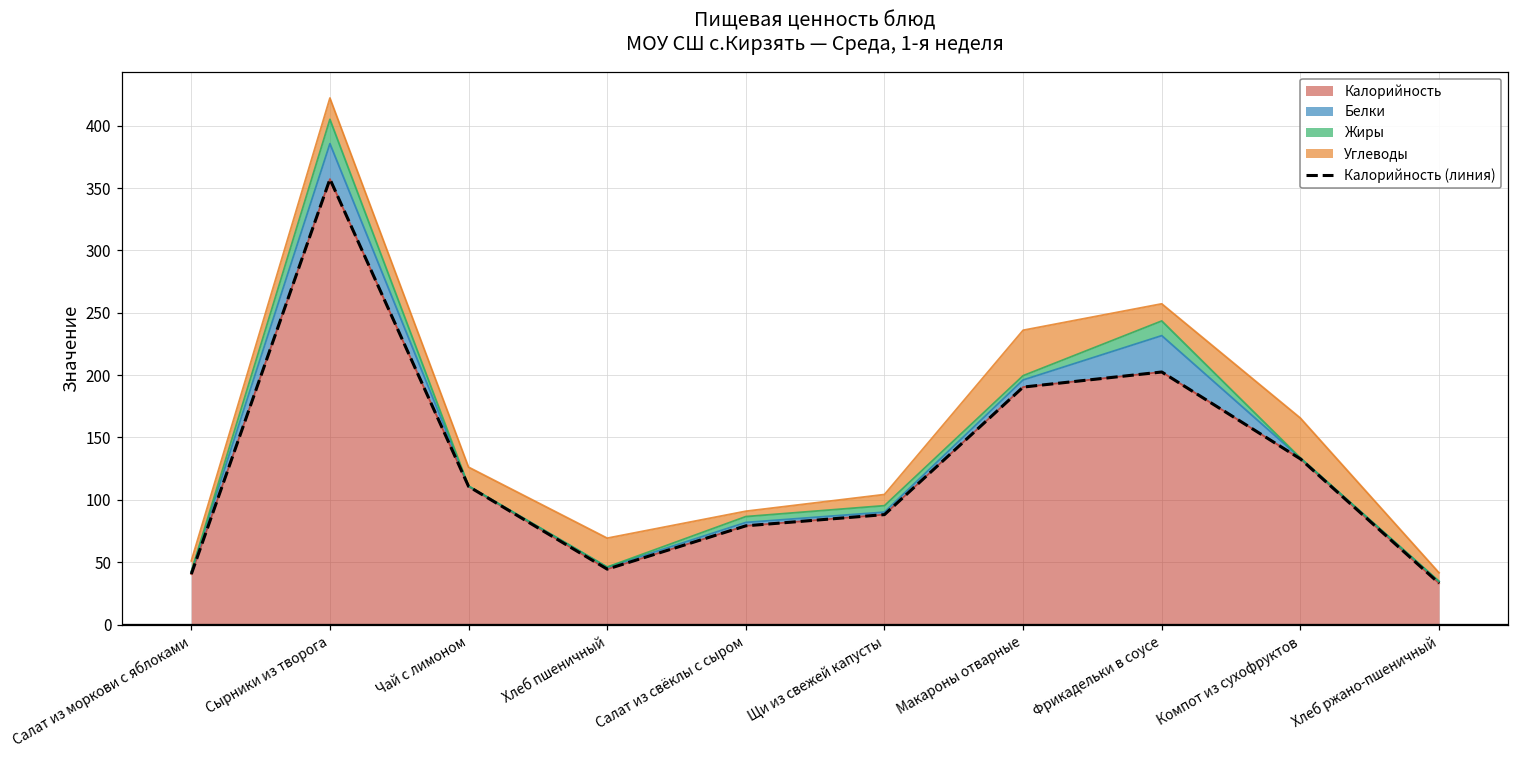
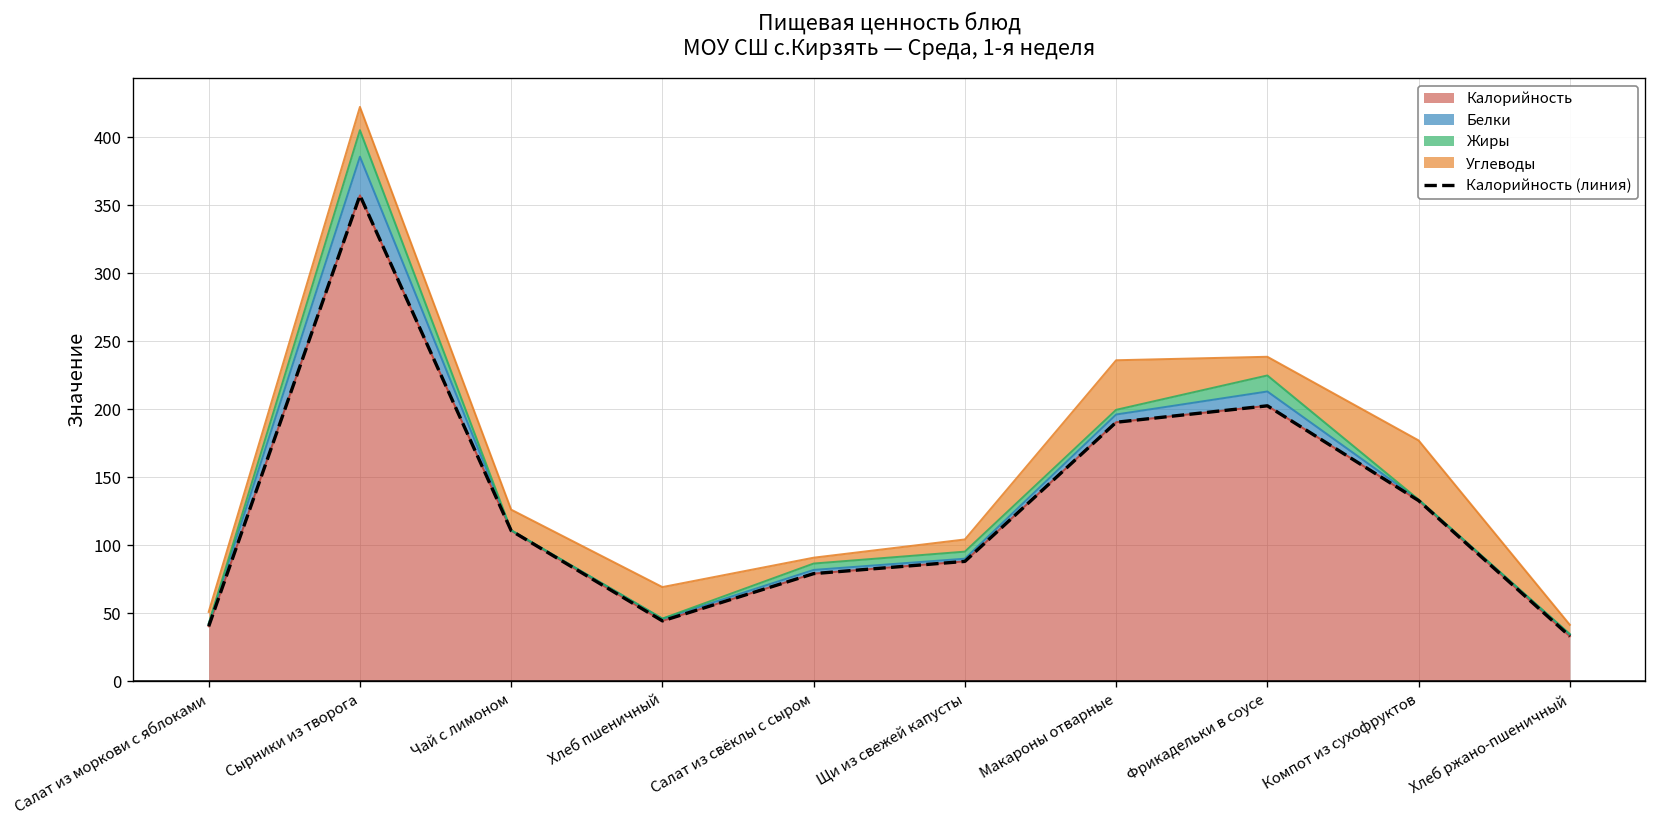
  {
    "Калорийность": {
      "Сырники из творога": 357,
      "Салат из свёклы с сыром": 79,
      "Макароны отварные": 190,
      "Фрикадельки в соусе": 203
    },
    "Белки": {
      "Сырники из творога": 28,
      "Салат из свёклы с сыром": 3,
      "Макароны отварные": 6,
-     "Фрикадельки в соусе": 29
+     "Фрикадельки в соусе": 11
    },
    "Жиры": {
      "Сырники из творога": 20,
      "Салат из свёклы с сыром": 5,
      "Щи из свежей капусты": 5,
      "Макароны отварные": 3,
      "Фрикадельки в соусе": 12
    },
    "Углеводы": {
      "Салат из моркови с яблоками": 9,
      "Сырники из творога": 17,
      "Чай с лимоном": 15,
      "Хлеб пшеничный": 23,
      "Салат из свёклы с сыром": 4,
      "Щи из свежей капусты": 9,
      "Макароны отварные": 36,
      "Фрикадельки в соусе": 14,
-     "Компот из сухофруктов": 32,
+     "Компот из сухофруктов": 44,
      "Хлеб ржано-пшеничный": 7
    }
  }
